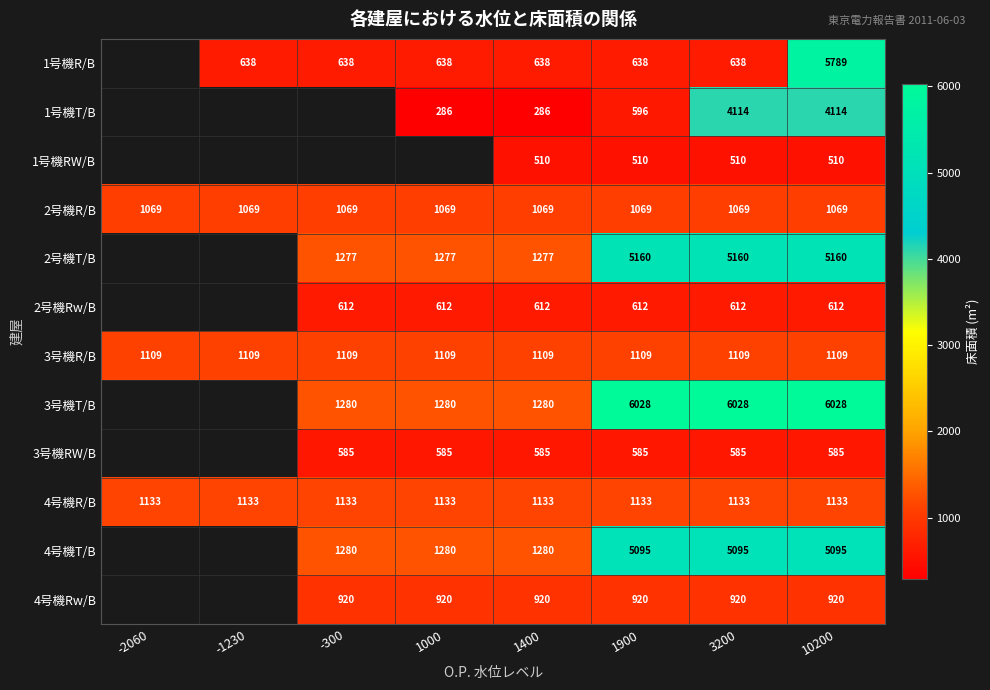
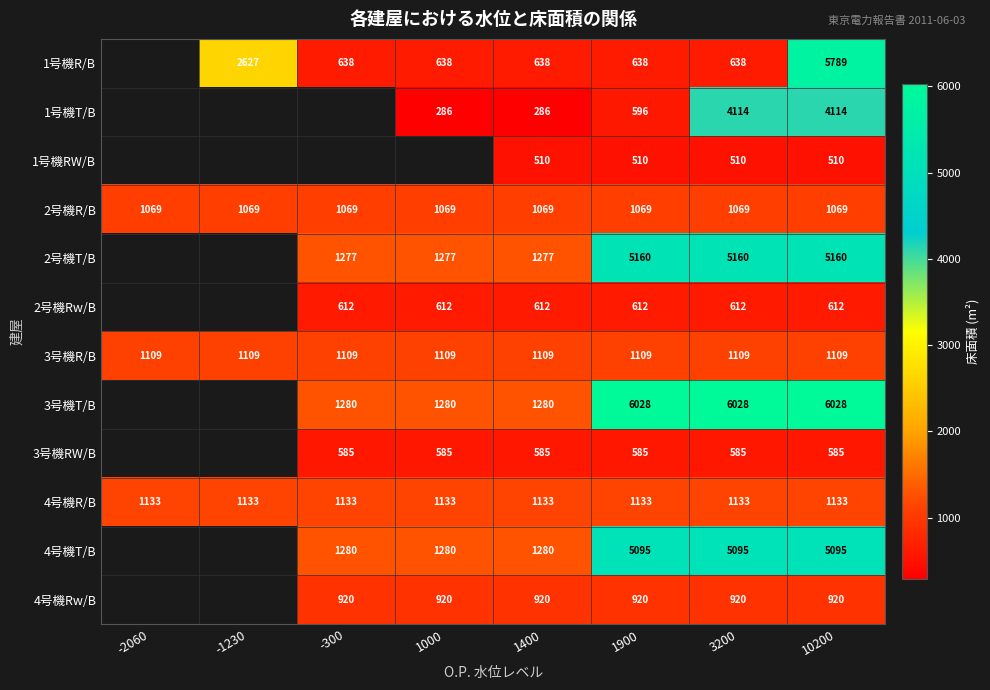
  {
    "1号機R/B": {
-     "-1230": 638,
+     "-1230": 2627,
      "-300": 638,
      "1000": 638,
      "1400": 638,
      "1900": 638,
      "3200": 638,
      "10200": 5789
    },
    "1号機T/B": {
      "1000": 286,
      "1400": 286,
      "1900": 596,
      "3200": 4114,
      "10200": 4114
    },
    "1号機RW/B": {
      "1400": 510,
      "1900": 510,
      "3200": 510,
      "10200": 510
    },
    "2号機R/B": {
      "-2060": 1069,
      "-1230": 1069,
      "-300": 1069,
      "1000": 1069,
      "1400": 1069,
      "1900": 1069,
      "3200": 1069,
      "10200": 1069
    },
    "2号機T/B": {
      "-300": 1277,
      "1000": 1277,
      "1400": 1277,
      "1900": 5160,
      "3200": 5160,
      "10200": 5160
    },
    "2号機Rw/B": {
      "-300": 612,
      "1000": 612,
      "1400": 612,
      "1900": 612,
      "3200": 612,
      "10200": 612
    },
    "3号機R/B": {
      "-2060": 1109,
      "-1230": 1109,
      "-300": 1109,
      "1000": 1109,
      "1400": 1109,
      "1900": 1109,
      "3200": 1109,
      "10200": 1109
    },
    "3号機T/B": {
      "-300": 1280,
      "1000": 1280,
      "1400": 1280,
      "1900": 6028,
      "3200": 6028,
      "10200": 6028
    },
    "3号機RW/B": {
      "-300": 585,
      "1000": 585,
      "1400": 585,
      "1900": 585,
      "3200": 585,
      "10200": 585
    },
    "4号機R/B": {
      "-2060": 1133,
      "-1230": 1133,
      "-300": 1133,
      "1000": 1133,
      "1400": 1133,
      "1900": 1133,
      "3200": 1133,
      "10200": 1133
    },
    "4号機T/B": {
      "-300": 1280,
      "1000": 1280,
      "1400": 1280,
      "1900": 5095,
      "3200": 5095,
      "10200": 5095
    },
    "4号機Rw/B": {
      "-300": 920,
      "1000": 920,
      "1400": 920,
      "1900": 920,
      "3200": 920,
      "10200": 920
    }
  }
